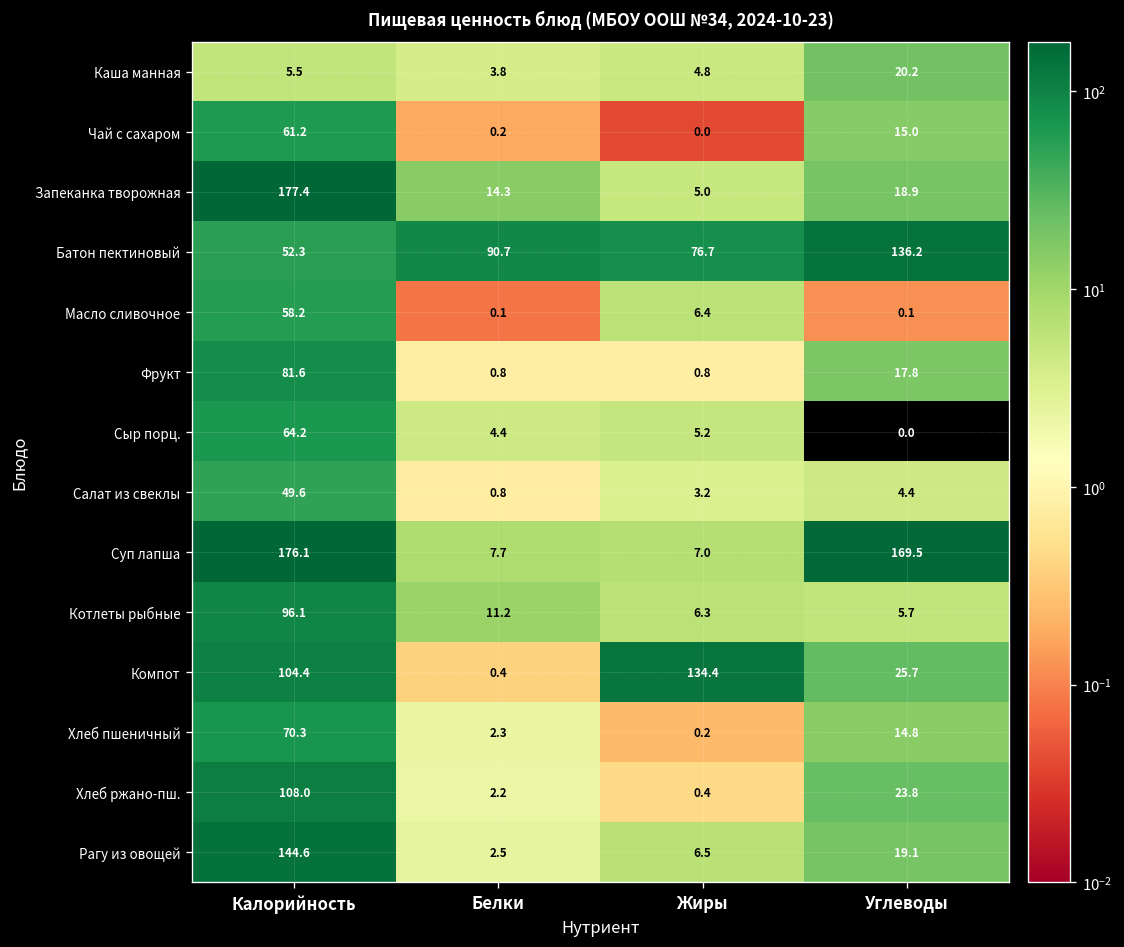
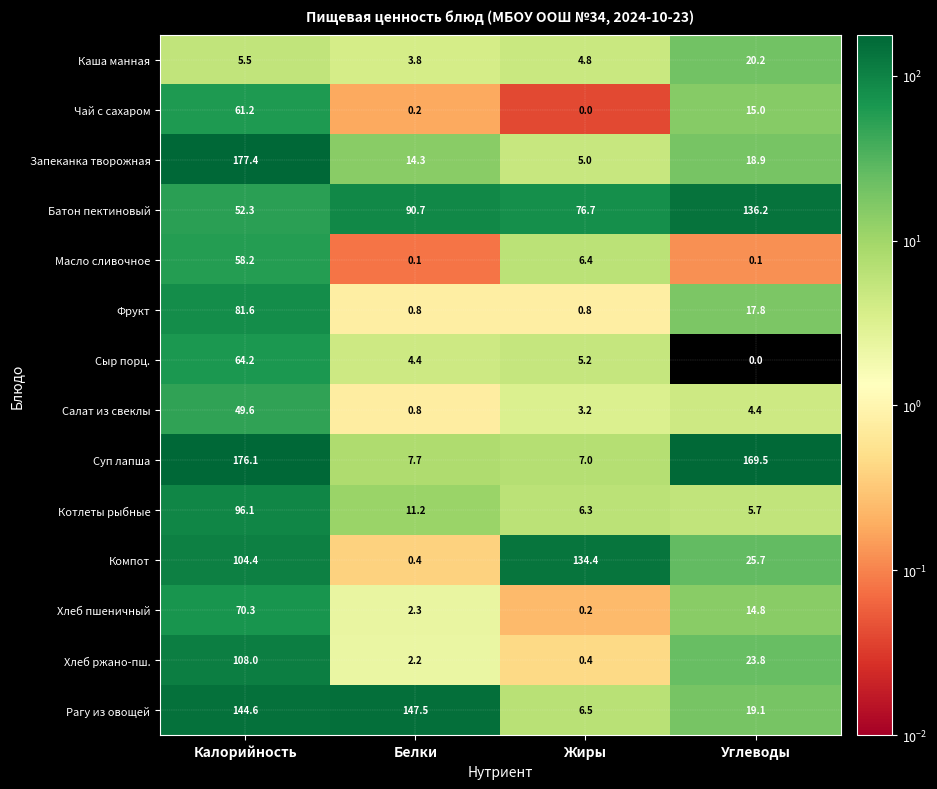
  {
    "Каша манная": {
      "Калорийность": 5.5,
      "Белки": 3.8,
      "Жиры": 4.8,
      "Углеводы": 20.2
    },
    "Чай с сахаром": {
      "Калорийность": 61.2,
      "Белки": 0.2,
      "Жиры": 0.0,
      "Углеводы": 15.0
    },
    "Запеканка творожная": {
      "Калорийность": 177.4,
      "Белки": 14.3,
      "Жиры": 5.0,
      "Углеводы": 18.9
    },
    "Батон пектиновый": {
      "Калорийность": 52.3,
      "Белки": 90.7,
      "Жиры": 76.7,
      "Углеводы": 136.2
    },
    "Масло сливочное": {
      "Калорийность": 58.2,
      "Белки": 0.1,
      "Жиры": 6.4,
      "Углеводы": 0.1
    },
    "Фрукт": {
      "Калорийность": 81.6,
      "Белки": 0.8,
      "Жиры": 0.8,
      "Углеводы": 17.8
    },
    "Сыр порц.": {
      "Калорийность": 64.2,
      "Белки": 4.4,
      "Жиры": 5.2,
      "Углеводы": 0.0
    },
    "Салат из свеклы": {
      "Калорийность": 49.6,
      "Белки": 0.8,
      "Жиры": 3.2,
      "Углеводы": 4.4
    },
    "Суп лапша": {
      "Калорийность": 176.1,
      "Белки": 7.7,
      "Жиры": 7.0,
      "Углеводы": 169.5
    },
    "Котлеты рыбные": {
      "Калорийность": 96.1,
      "Белки": 11.2,
      "Жиры": 6.3,
      "Углеводы": 5.7
    },
    "Компот": {
      "Калорийность": 104.4,
      "Белки": 0.4,
      "Жиры": 134.4,
      "Углеводы": 25.7
    },
    "Хлеб пшеничный": {
      "Калорийность": 70.3,
      "Белки": 2.3,
      "Жиры": 0.2,
      "Углеводы": 14.8
    },
    "Хлеб ржано-пш.": {
      "Калорийность": 108.0,
      "Белки": 2.2,
      "Жиры": 0.4,
      "Углеводы": 23.8
    },
    "Рагу из овощей": {
      "Калорийность": 144.6,
-     "Белки": 2.5,
+     "Белки": 147.5,
      "Жиры": 6.5,
      "Углеводы": 19.1
    }
  }
